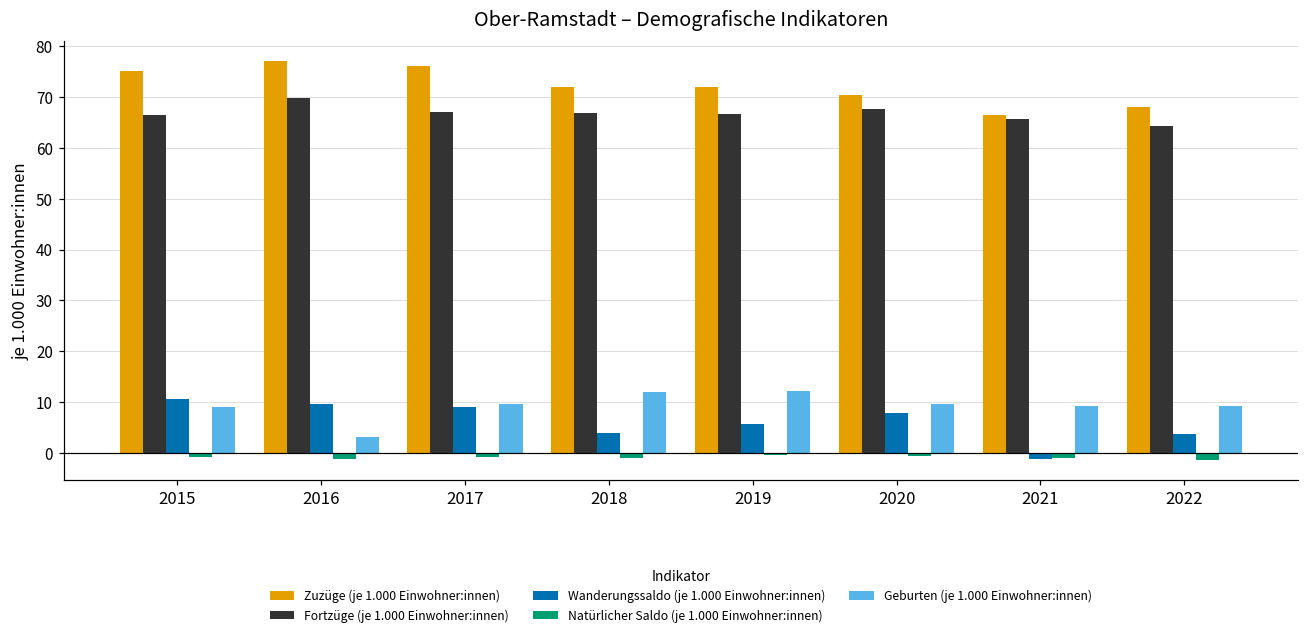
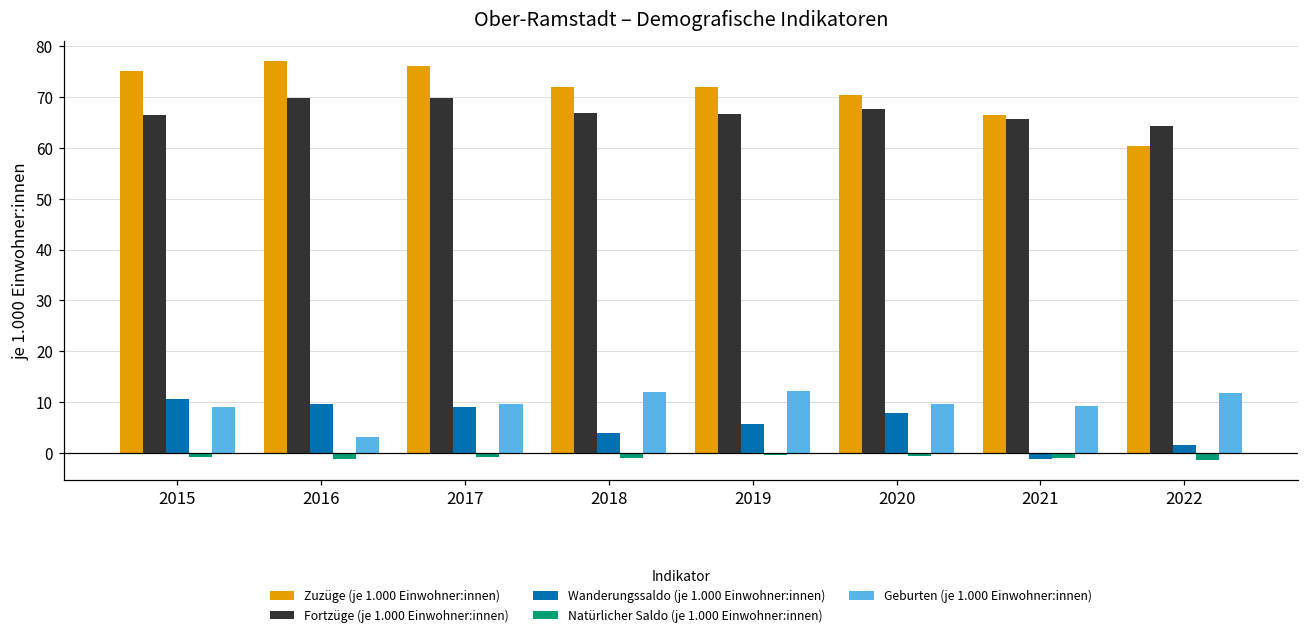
  {
    "Zuzüge (je 1.000 Einwohner:innen)": {
      "2015": 75,
      "2016": 77,
      "2017": 76,
      "2018": 72,
      "2019": 72,
      "2020": 70,
      "2021": 66,
-     "2022": 68
+     "2022": 60
    },
    "Fortzüge (je 1.000 Einwohner:innen)": {
      "2015": 66,
      "2016": 70,
-     "2017": 67,
+     "2017": 70,
      "2018": 67,
      "2019": 67,
      "2020": 68,
      "2021": 66,
      "2022": 64
    },
    "Wanderungssaldo (je 1.000 Einwohner:innen)": {
      "2015": 11,
      "2016": 10,
      "2017": 9,
      "2018": 4,
      "2019": 6,
      "2020": 8,
      "2021": -1,
-     "2022": 4
+     "2022": 2
    },
    "Natürlicher Saldo (je 1.000 Einwohner:innen)": {
      "2015": -1,
      "2016": -1,
      "2017": -1,
      "2018": -1,
      "2020": -1,
      "2021": -1,
      "2022": -1
    },
    "Geburten (je 1.000 Einwohner:innen)": {
      "2015": 9,
      "2016": 3,
      "2017": 10,
      "2018": 12,
      "2019": 12,
      "2020": 10,
      "2021": 9,
-     "2022": 9
+     "2022": 12
    }
  }
